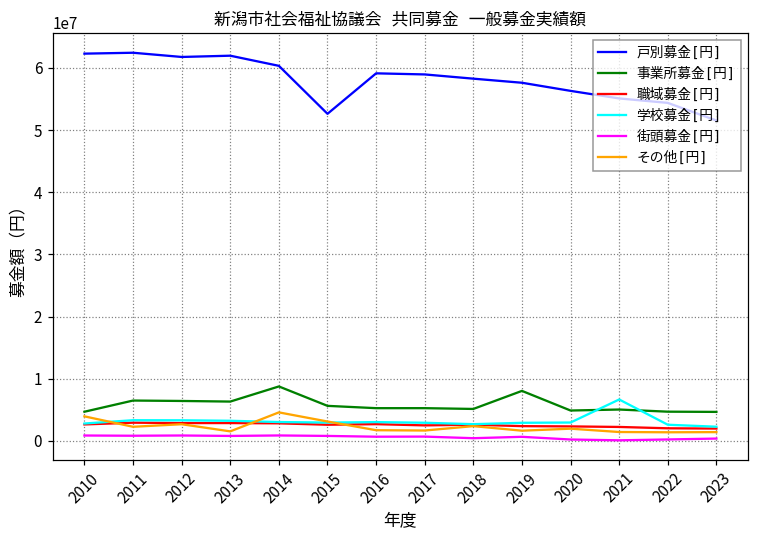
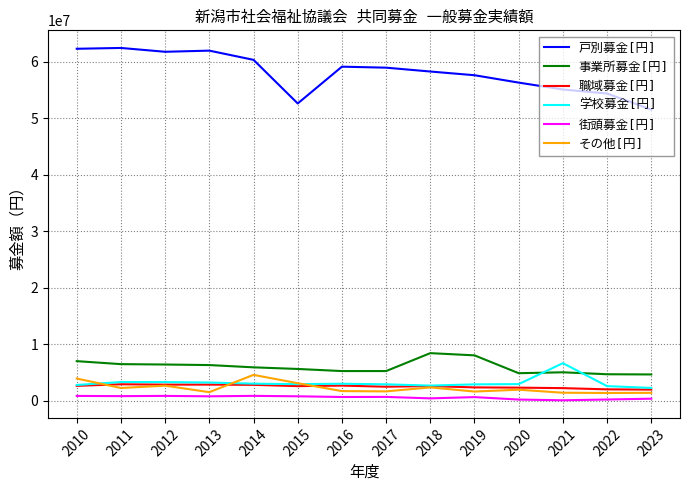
  {
    "戸別募金[円]": {
      "2010": 62000000,
      "2011": 62000000,
      "2012": 62000000,
      "2013": 62000000,
      "2014": 60000000,
      "2015": 53000000,
      "2016": 59000000,
      "2017": 59000000,
      "2018": 58000000,
      "2019": 58000000,
      "2020": 56000000
    },
    "事業所募金[円]": {
-     "2010": 5000000,
+     "2010": 7000000,
      "2011": 6000000,
      "2012": 6000000,
      "2013": 6000000,
-     "2014": 9000000,
+     "2014": 6000000,
      "2015": 6000000,
      "2016": 5000000,
      "2017": 5000000,
-     "2018": 5000000,
+     "2018": 8000000,
      "2019": 8000000,
      "2020": 5000000,
      "2021": 5000000,
      "2022": 5000000,
      "2023": 5000000
    },
    "職域募金[円]": {
      "2019": 2000000,
      "2021": 2000000,
      "2022": 2000000
    },
    "学校募金[円]": {
      "2019": 3000000,
      "2020": 3000000,
      "2021": 7000000,
      "2022": 3000000
    },
    "街頭募金[円]": {
      "2010": 1000000,
      "2011": 1000000,
      "2012": 1000000,
      "2013": 1000000,
      "2014": 1000000,
      "2015": 1000000,
      "2016": 1000000,
      "2017": 1000000,
      "2018": 0,
      "2019": 1000000,
      "2020": 0,
      "2021": 0,
      "2022": 0,
      "2023": 0
    },
    "その他[円]": {
      "2010": 4000000,
      "2011": 2000000,
      "2013": 2000000,
      "2014": 5000000,
      "2016": 2000000,
      "2017": 2000000,
      "2019": 2000000,
      "2021": 1000000,
      "2022": 1000000,
      "2023": 1000000
    }
  }
